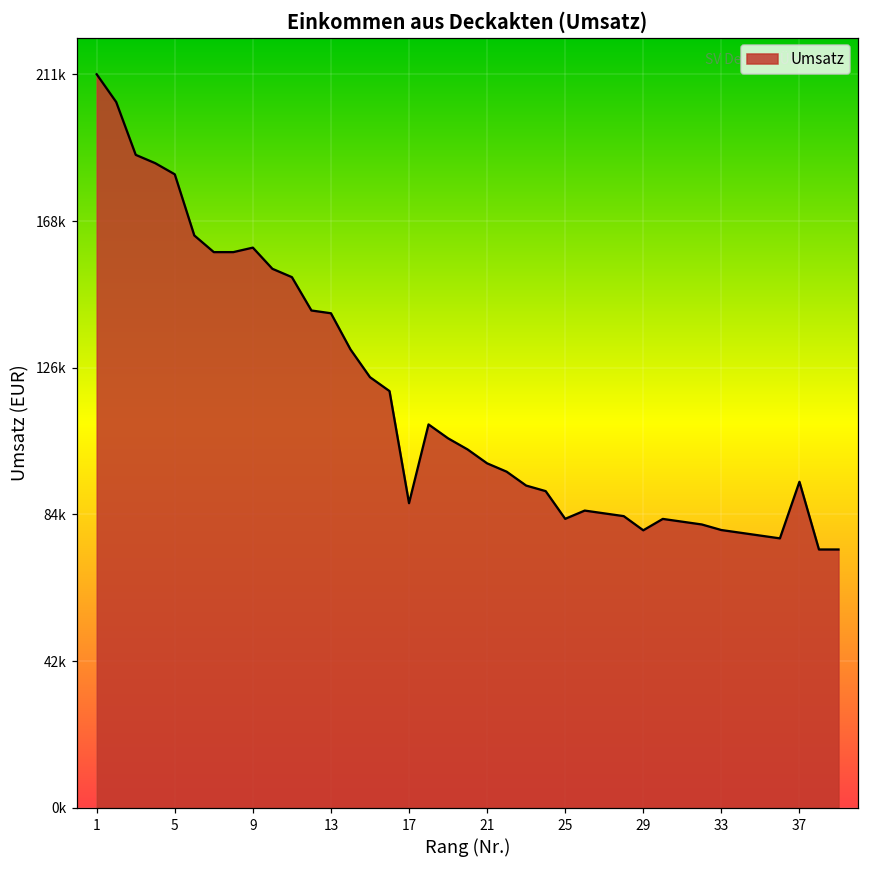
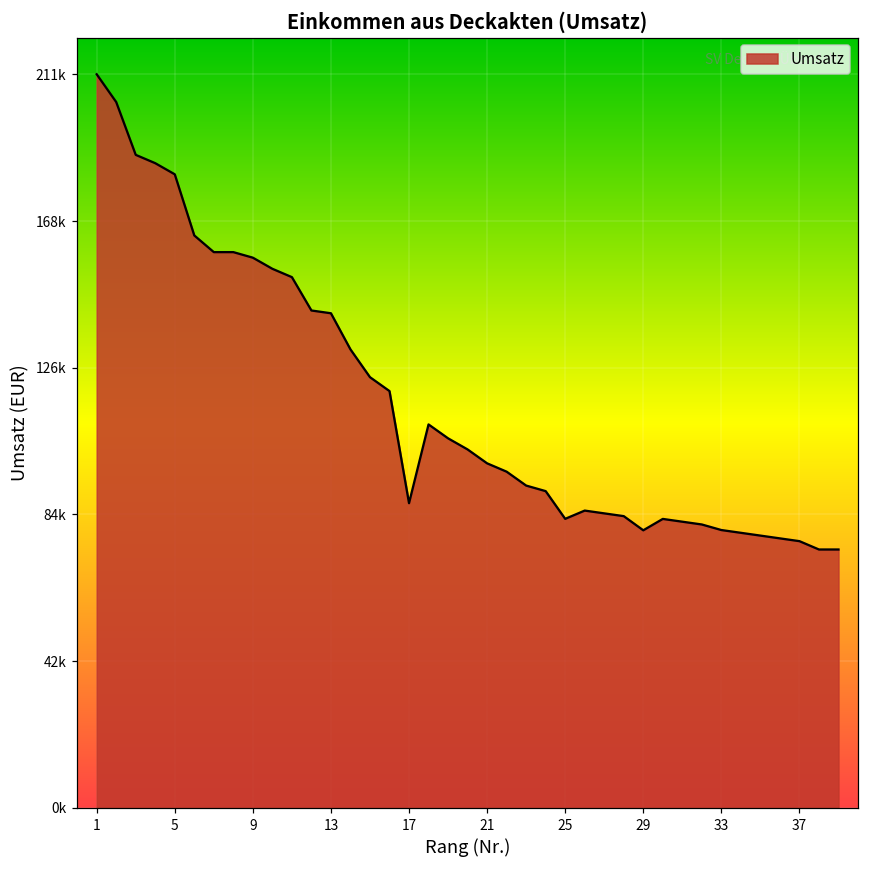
  {
    "1": 211000,
    "5": 182000,
-   "9": 161000,
+   "9": 158000,
    "13": 142000,
    "17": 88000,
    "21": 99000,
    "25": 83000,
    "29": 80000,
    "33": 80000,
-   "37": 94000
+   "37": 77000
  }
